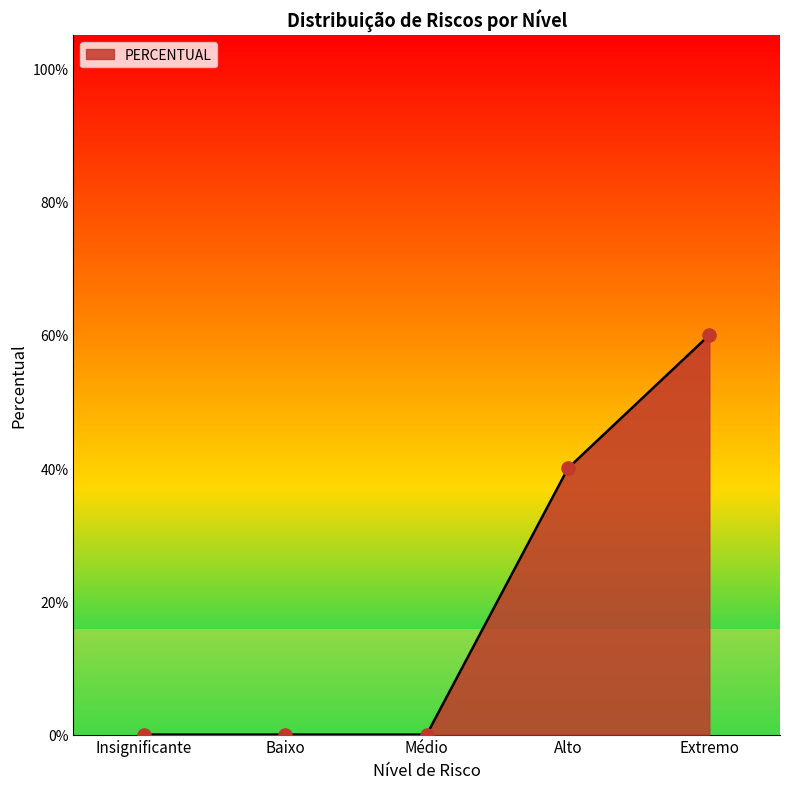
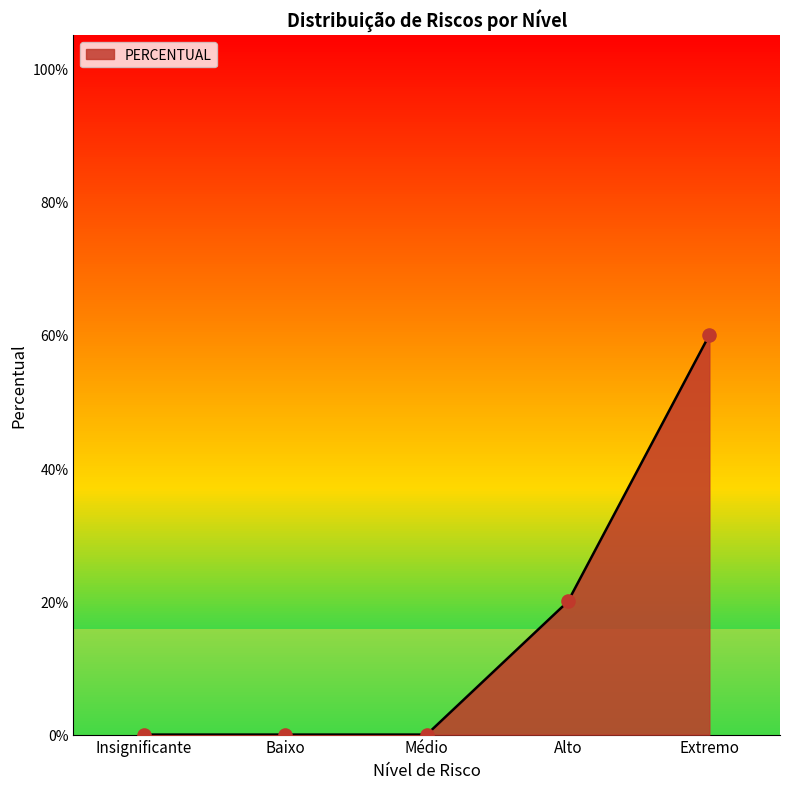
  {
    "Insignificante": "0%",
    "Baixo": "0%",
    "Médio": "0%",
-   "Alto": "40%",
+   "Alto": "20%",
    "Extremo": "60%"
  }
